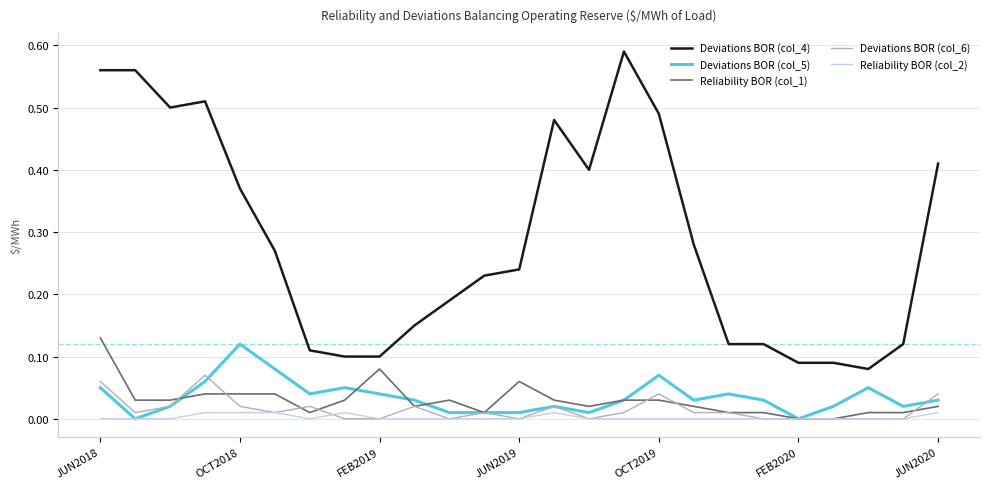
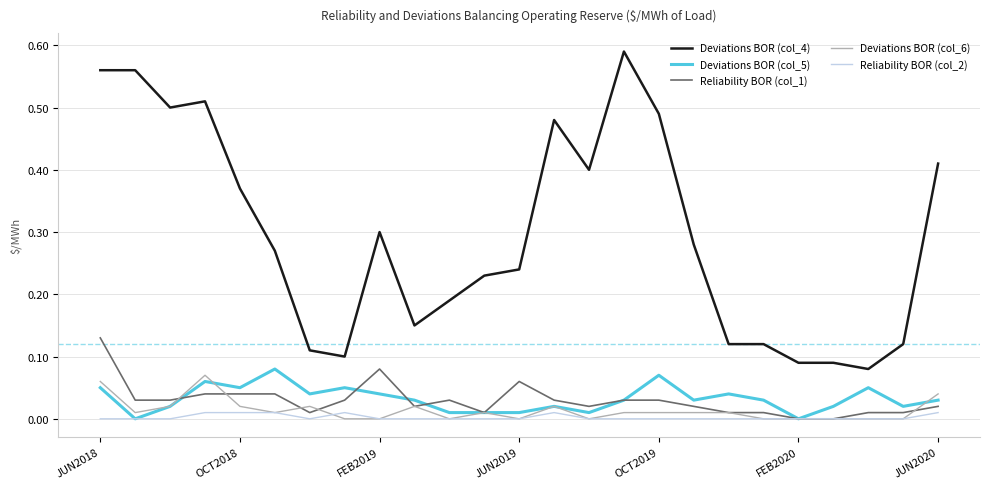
  {
    "Deviations BOR (col_4)": {
      "JUN2018": 0.56,
      "OCT2018": 0.37,
-     "FEB2019": 0.1,
+     "FEB2019": 0.3,
      "JUN2019": 0.24,
      "OCT2019": 0.49,
      "FEB2020": 0.09,
      "JUN2020": 0.41
    },
    "Deviations BOR (col_5)": {
      "JUN2018": 0.05,
-     "OCT2018": 0.12,
+     "OCT2018": 0.05,
      "FEB2019": 0.04,
      "JUN2019": 0.01,
      "OCT2019": 0.07,
      "JUN2020": 0.03
    },
    "Reliability BOR (col_1)": {
      "JUN2018": 0.13,
      "OCT2018": 0.04,
      "FEB2019": 0.08,
      "JUN2019": 0.06,
      "OCT2019": 0.03,
      "JUN2020": 0.02
    },
    "Deviations BOR (col_6)": {
      "JUN2018": 0.06,
      "OCT2018": 0.02,
-     "OCT2019": 0.04,
+     "OCT2019": 0.01,
      "JUN2020": 0.04
    },
    "Reliability BOR (col_2)": {
      "JUN2018": 0.00,
      "OCT2018": 0.01,
      "OCT2019": 0.00,
      "JUN2020": 0.01
    }
  }
